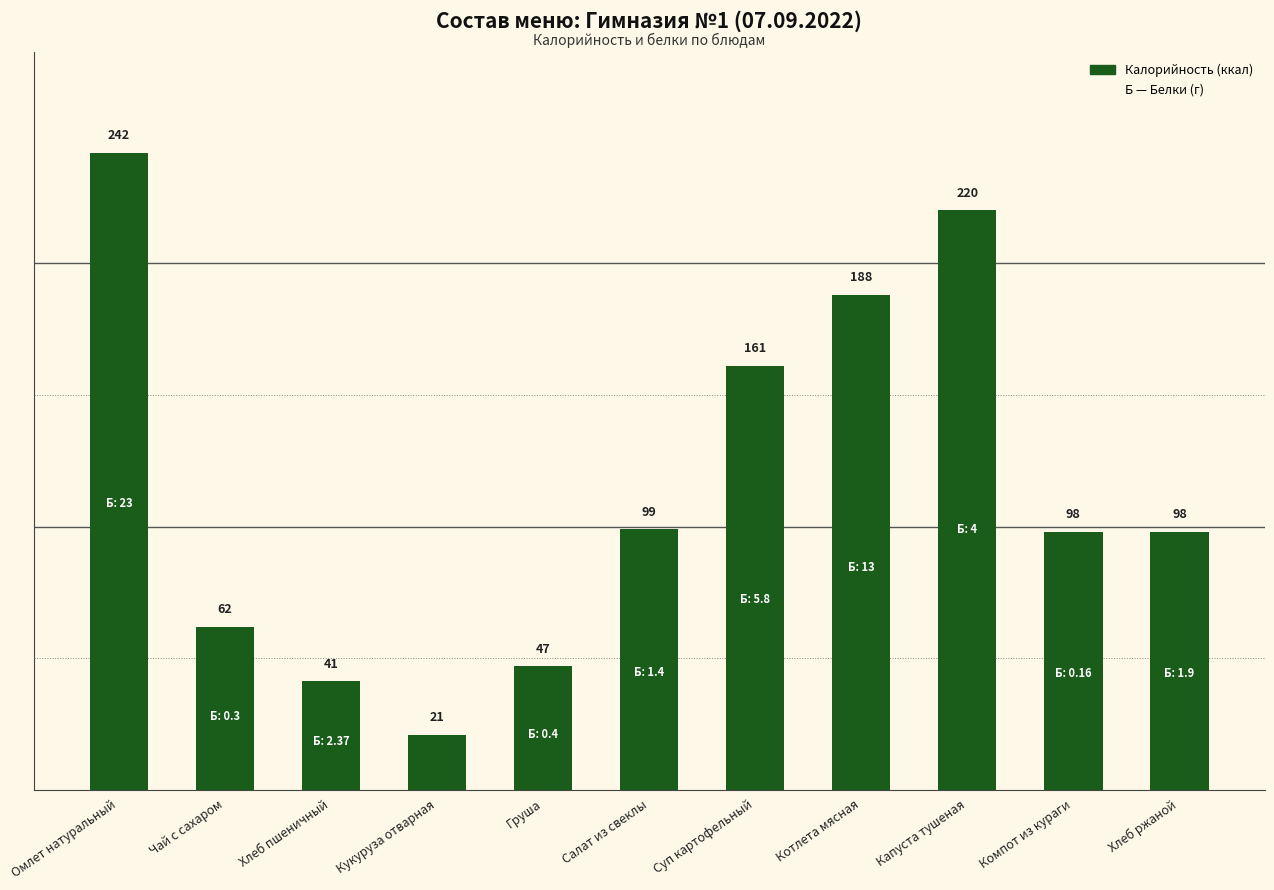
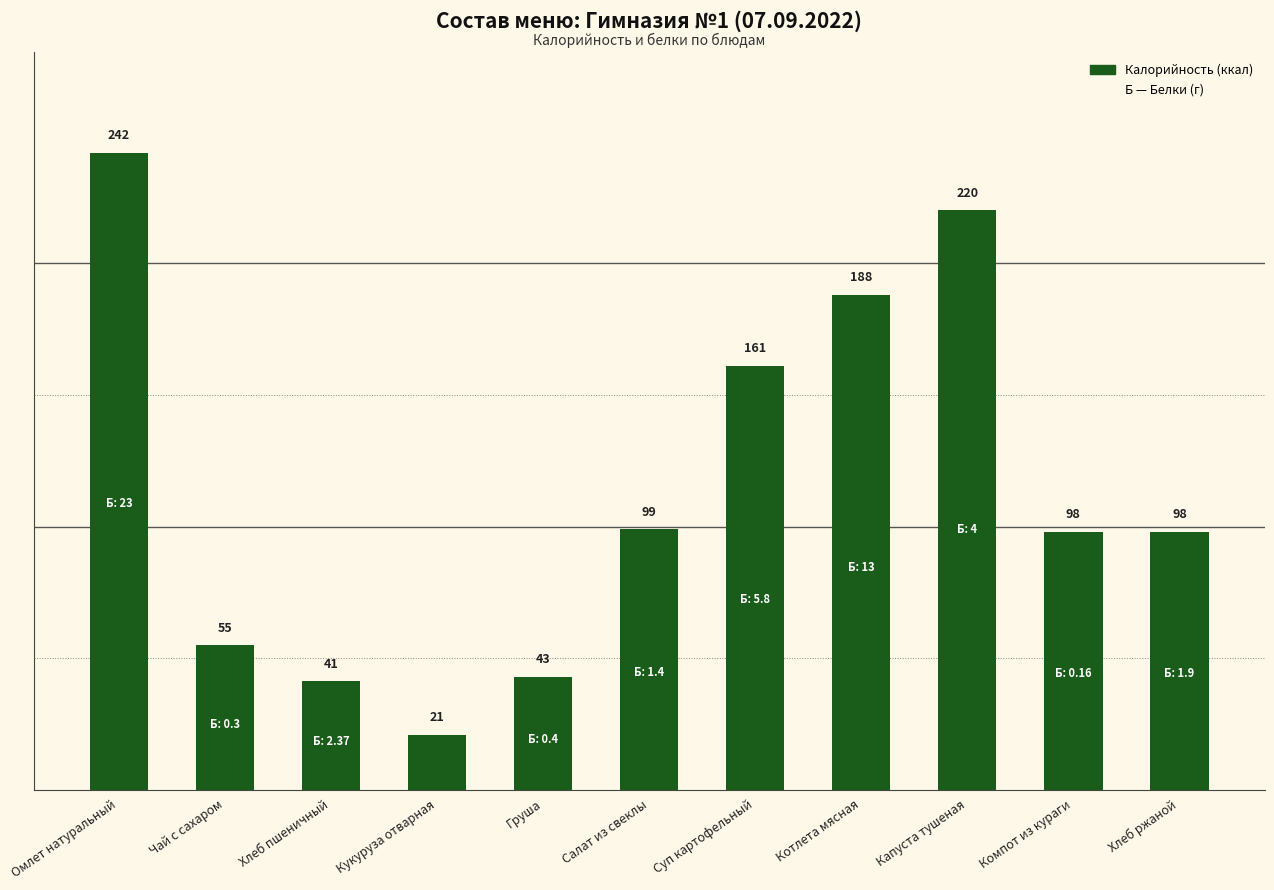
  {
    "Омлет натуральный": 242,
-   "Чай с сахаром": 62,
+   "Чай с сахаром": 55,
    "Хлеб пшеничный": 41,
    "Кукуруза отварная": 21,
-   "Груша": 47,
+   "Груша": 43,
    "Салат из свеклы": 99,
    "Суп картофельный": 161,
    "Котлета мясная": 188,
    "Капуста тушеная": 220,
    "Компот из кураги": 98,
    "Хлеб ржаной": 98
  }
